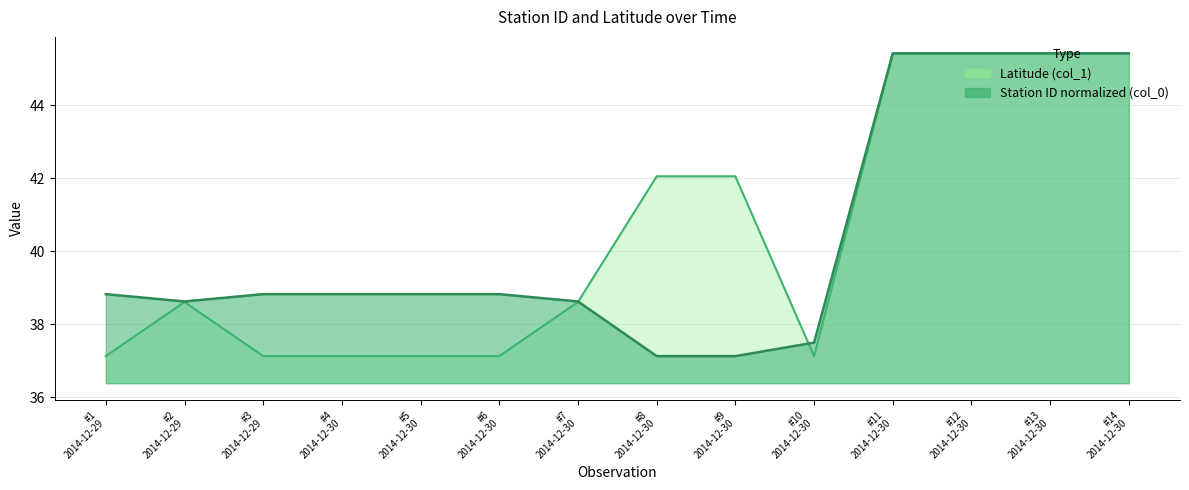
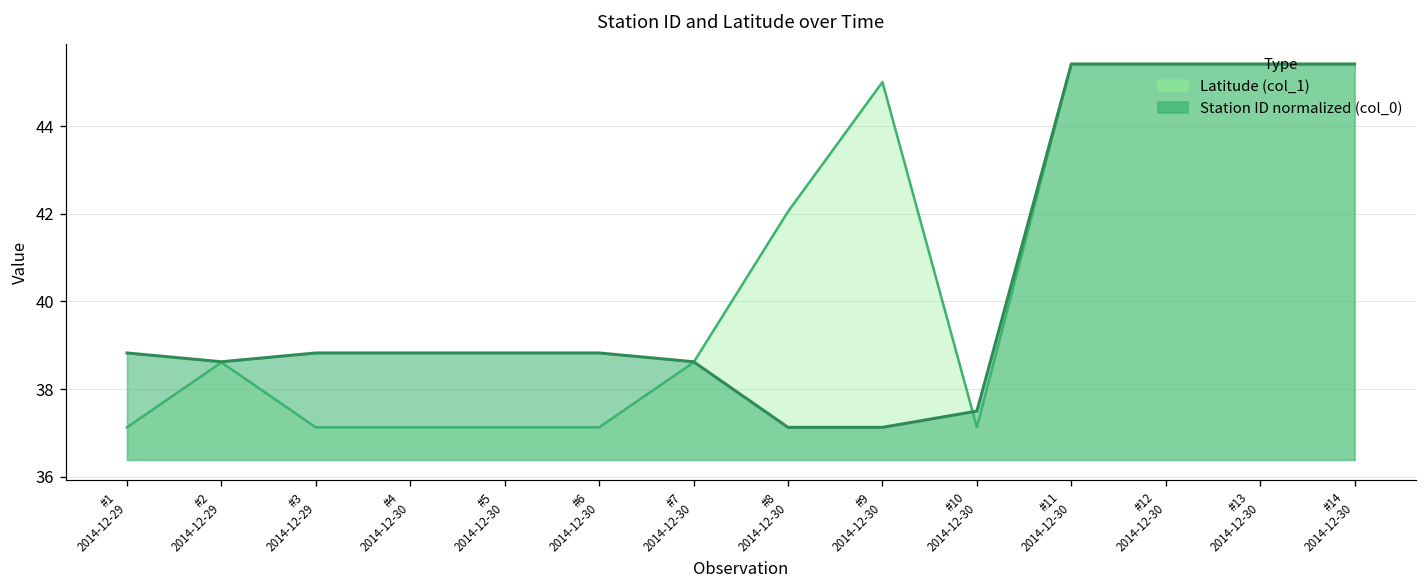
  {
    "Latitude (col_1)": {
      "#1 2014-12-29": 37.1,
      "#3 2014-12-29": 37.1,
      "#4 2014-12-30": 37.1,
      "#5 2014-12-30": 37.1,
      "#6 2014-12-30": 37.1,
      "#8 2014-12-30": 42.0,
-     "#9 2014-12-30": 42.0,
+     "#9 2014-12-30": 45.0,
      "#10 2014-12-30": 37.1
    },
    "Station ID normalized (col_0)": {
      "#1 2014-12-29": 38.8,
      "#3 2014-12-29": 38.8,
      "#4 2014-12-30": 38.8,
      "#5 2014-12-30": 38.8,
      "#6 2014-12-30": 38.8,
      "#8 2014-12-30": 37.1,
      "#9 2014-12-30": 37.1,
      "#10 2014-12-30": 37.5
    }
  }
